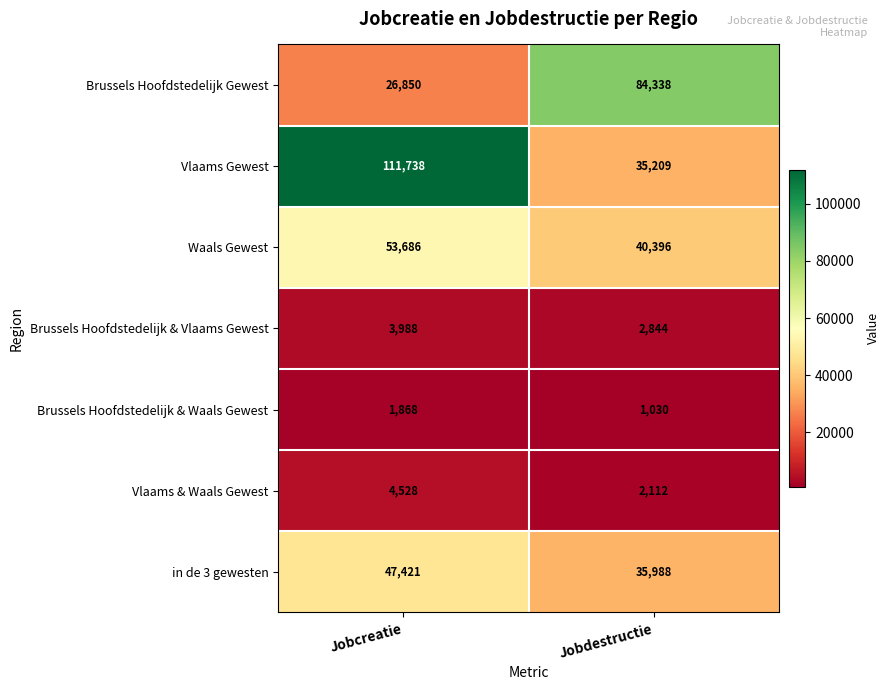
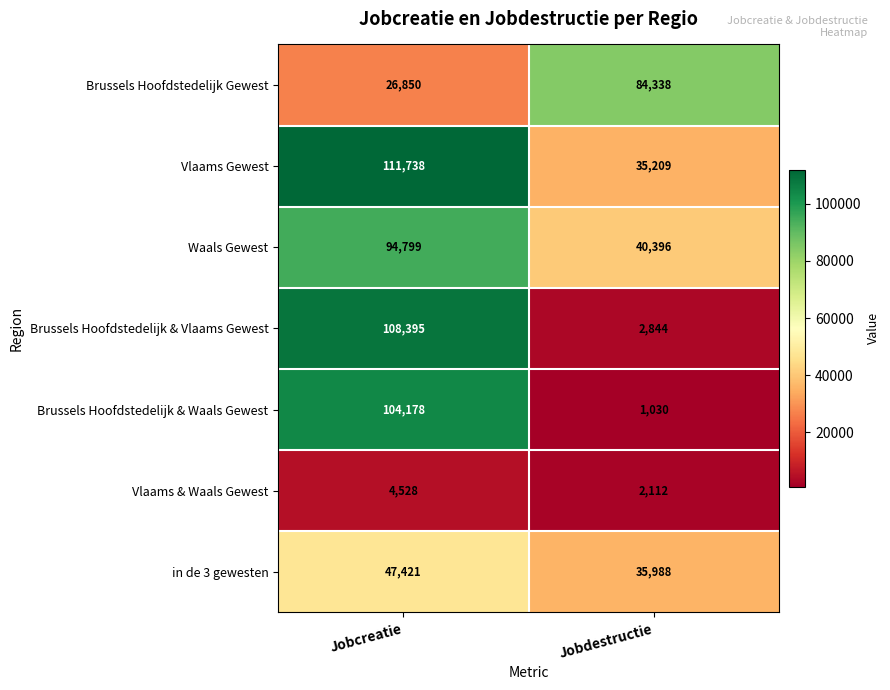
  {
    "Brussels Hoofdstedelijk Gewest": {
      "Jobcreatie": "26,850",
      "Jobdestructie": "84,338"
    },
    "Vlaams Gewest": {
      "Jobcreatie": "111,738",
      "Jobdestructie": "35,209"
    },
    "Waals Gewest": {
-     "Jobcreatie": "53,686",
+     "Jobcreatie": "94,799",
      "Jobdestructie": "40,396"
    },
    "Brussels Hoofdstedelijk & Vlaams Gewest": {
-     "Jobcreatie": "3,988",
+     "Jobcreatie": "108,395",
      "Jobdestructie": "2,844"
    },
    "Brussels Hoofdstedelijk & Waals Gewest": {
-     "Jobcreatie": "1,868",
+     "Jobcreatie": "104,178",
      "Jobdestructie": "1,030"
    },
    "Vlaams & Waals Gewest": {
      "Jobcreatie": "4,528",
      "Jobdestructie": "2,112"
    },
    "in de 3 gewesten": {
      "Jobcreatie": "47,421",
      "Jobdestructie": "35,988"
    }
  }
